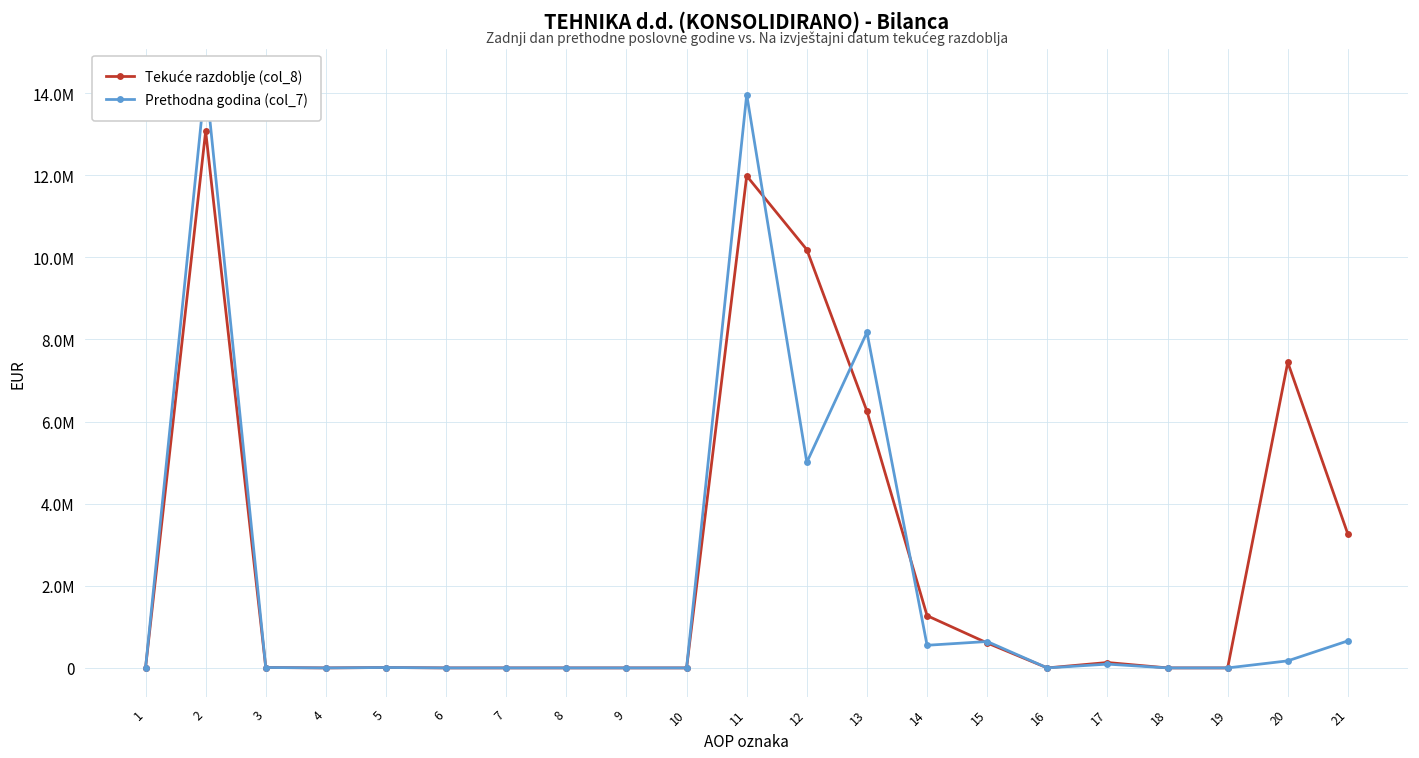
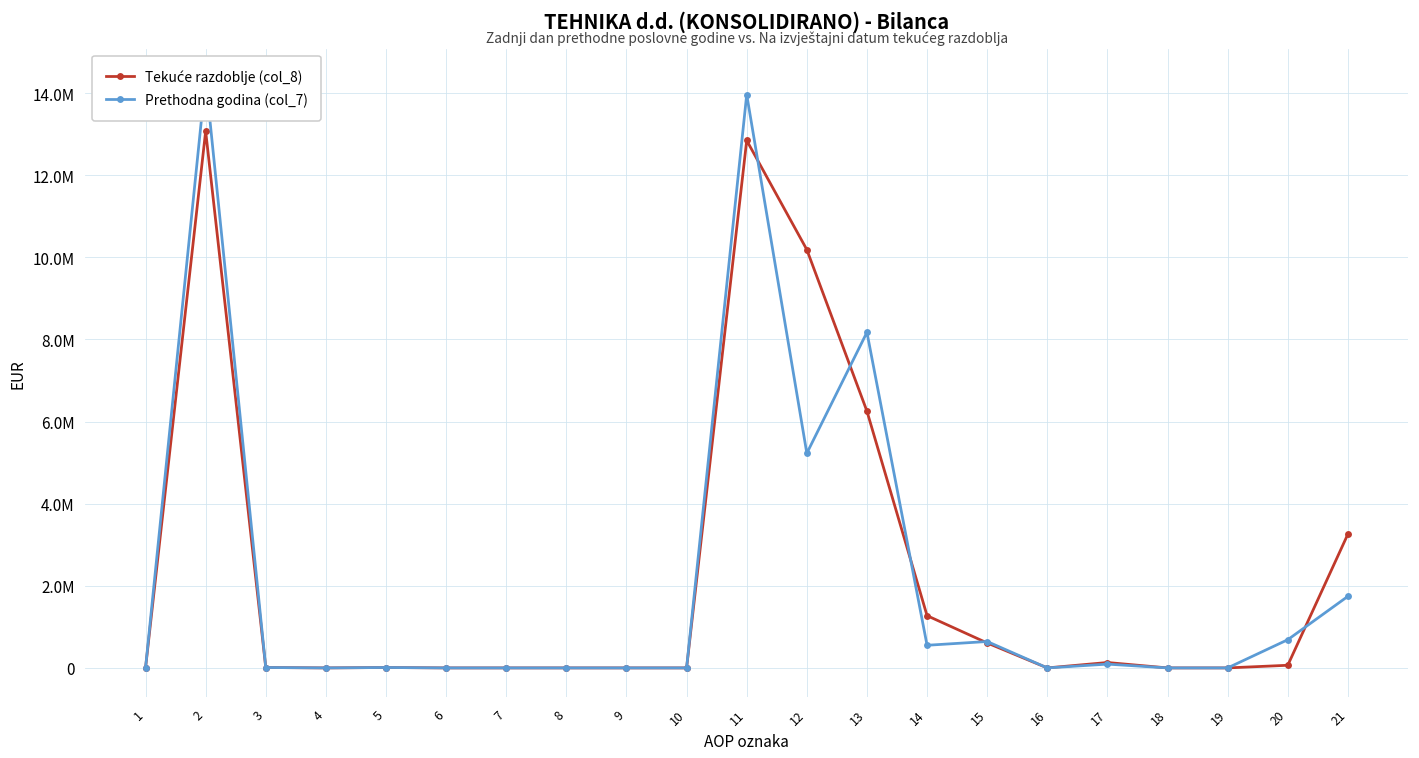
  {
    "Tekuće razdoblje (col_8)": {
      "2": 13100000,
-     "11": 12000000,
+     "11": 12800000,
      "12": 10200000,
      "13": 6300000,
      "14": 1300000,
-     "20": 7400000,
+     "20": 100000,
      "21": 3300000
    },
    "Prethodna godina (col_7)": {
      "11": 14000000,
-     "12": 5000000,
+     "12": 5200000,
      "13": 8200000,
      "14": 600000,
-     "20": 200000,
-     "21": 700000
+     "20": 700000,
+     "21": 1700000
    }
  }
